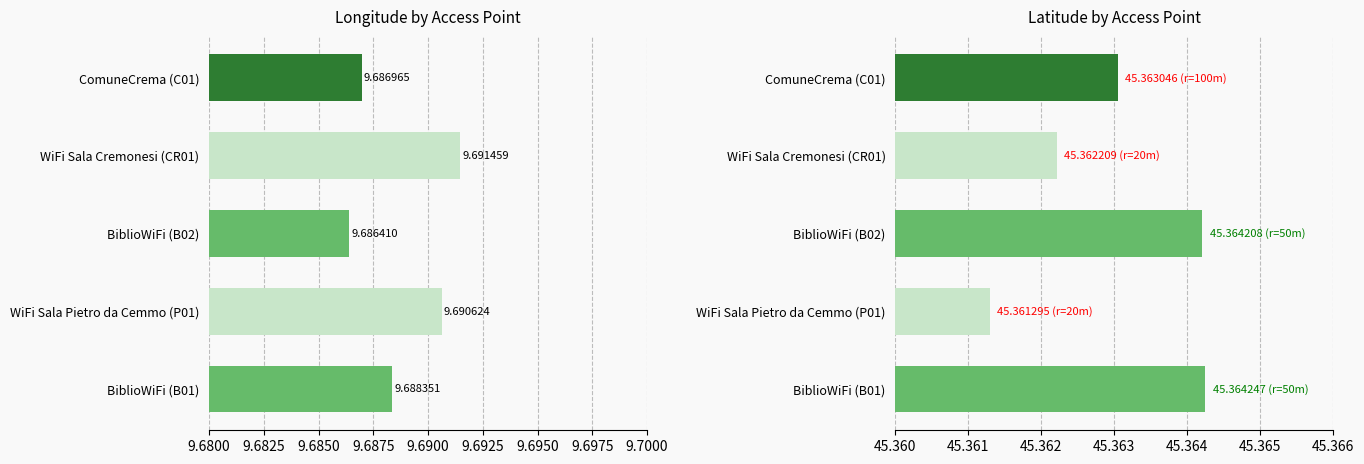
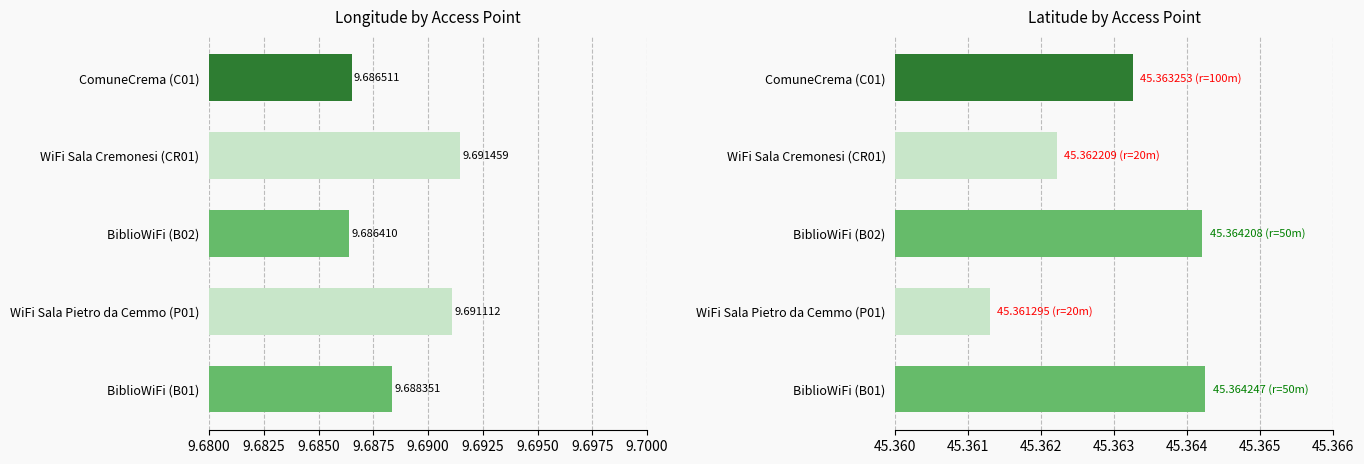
  {
    "Longitude by Access Point": {
-     "ComuneCrema (C01)": 9.686965,
+     "ComuneCrema (C01)": 9.686511,
      "WiFi Sala Cremonesi (CR01)": 9.691459,
      "BiblioWiFi (B02)": 9.686410,
-     "WiFi Sala Pietro da Cemmo (P01)": 9.690624,
+     "WiFi Sala Pietro da Cemmo (P01)": 9.691112,
      "BiblioWiFi (B01)": 9.688351
    },
    "Latitude by Access Point": {
-     "ComuneCrema (C01)": 45.363046,
+     "ComuneCrema (C01)": 45.363253,
      "WiFi Sala Cremonesi (CR01)": 45.362209,
      "BiblioWiFi (B02)": 45.364208,
      "WiFi Sala Pietro da Cemmo (P01)": 45.361295,
      "BiblioWiFi (B01)": 45.364247
    }
  }
